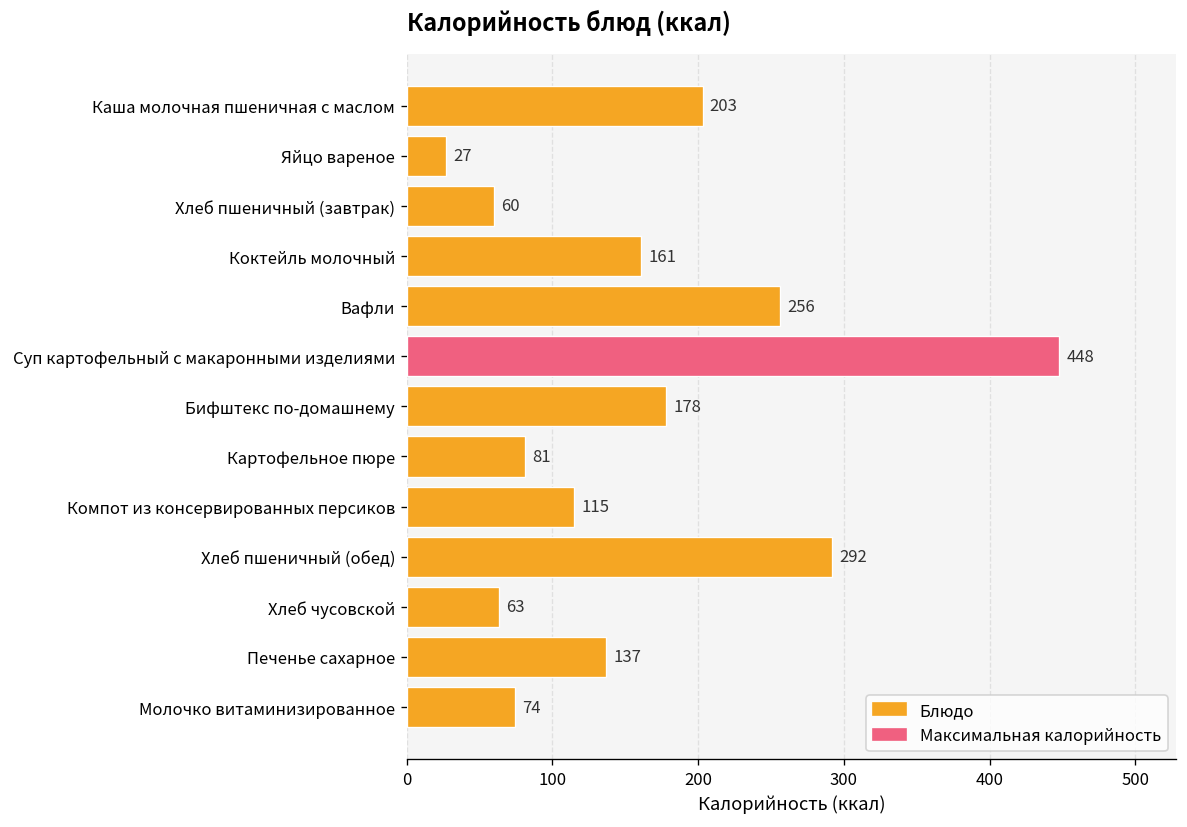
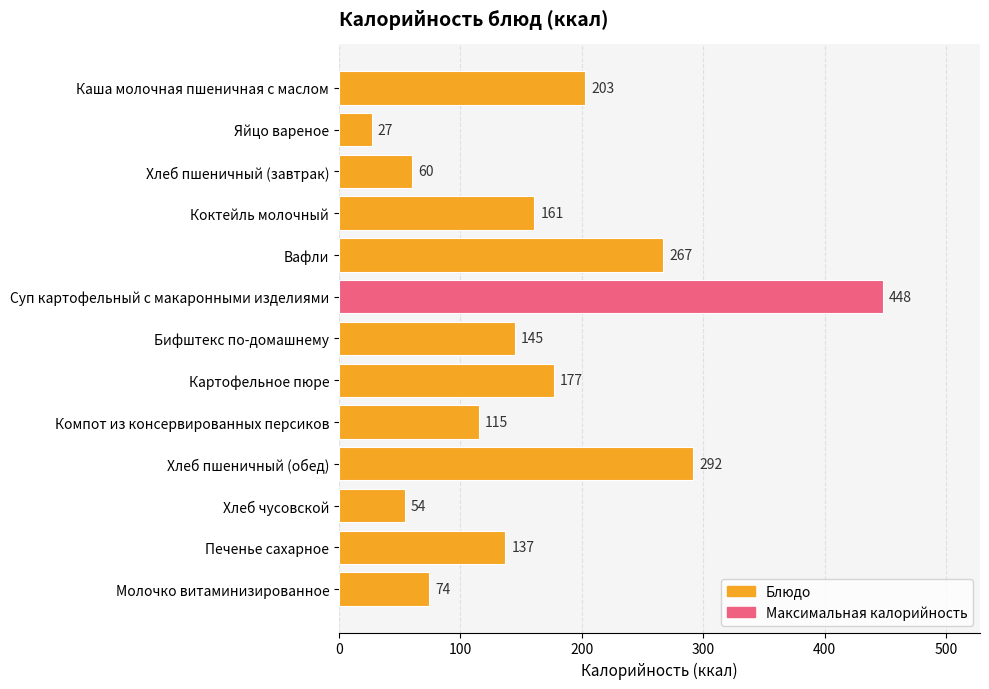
  {
    "Каша молочная пшеничная с маслом": 203,
    "Яйцо вареное": 27,
    "Хлеб пшеничный (завтрак)": 60,
    "Коктейль молочный": 161,
-   "Вафли": 256,
+   "Вафли": 267,
    "Суп картофельный с макаронными изделиями": 448,
-   "Бифштекс по-домашнему": 178,
-   "Картофельное пюре": 81,
+   "Бифштекс по-домашнему": 145,
+   "Картофельное пюре": 177,
    "Компот из консервированных персиков": 115,
    "Хлеб пшеничный (обед)": 292,
-   "Хлеб чусовской": 63,
+   "Хлеб чусовской": 54,
    "Печенье сахарное": 137,
    "Молочко витаминизированное": 74
  }
